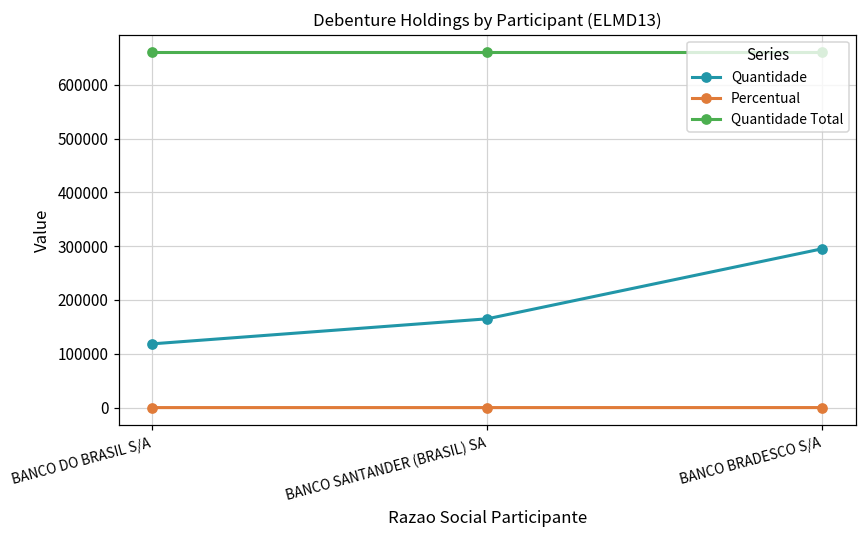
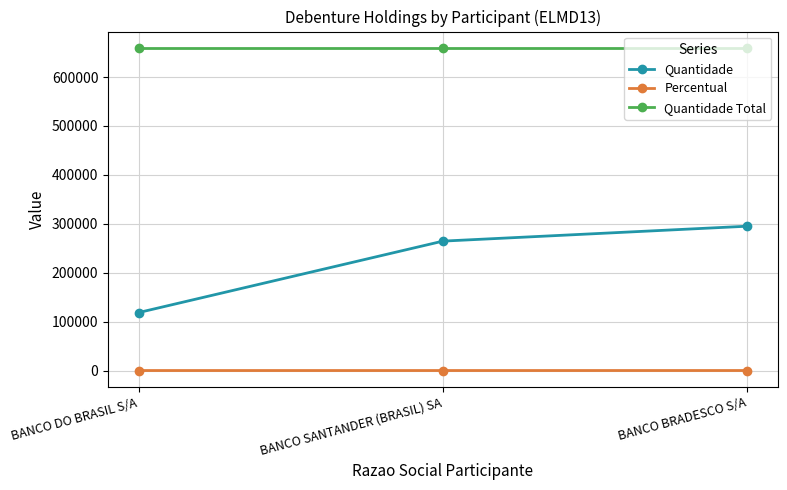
  {
    "Quantidade": {
      "BANCO DO BRASIL S/A": 120000,
-     "BANCO SANTANDER (BRASIL) SA": 170000,
+     "BANCO SANTANDER (BRASIL) SA": 260000,
      "BANCO BRADESCO S/A": 300000
    },
    "Percentual": {
      "BANCO DO BRASIL S/A": 0,
      "BANCO SANTANDER (BRASIL) SA": 0,
      "BANCO BRADESCO S/A": 0
    },
    "Quantidade Total": {
      "BANCO DO BRASIL S/A": 660000,
      "BANCO SANTANDER (BRASIL) SA": 660000
    }
  }
